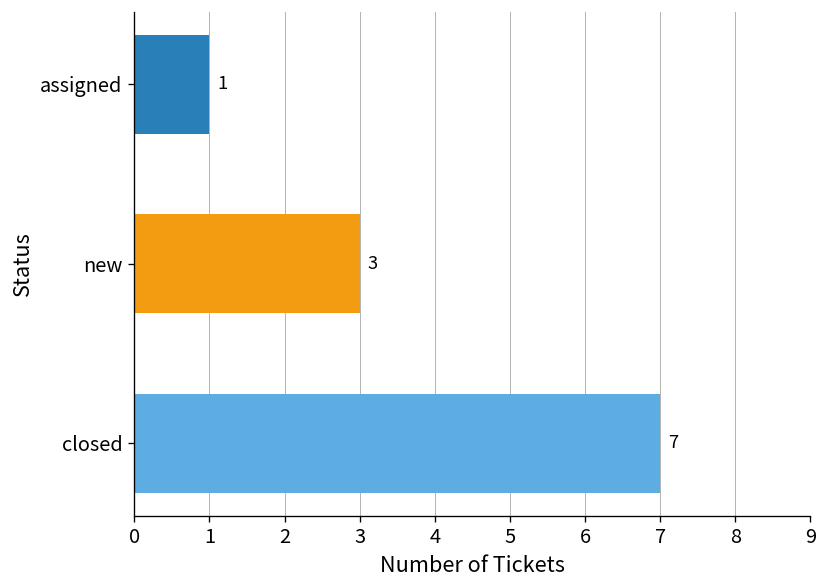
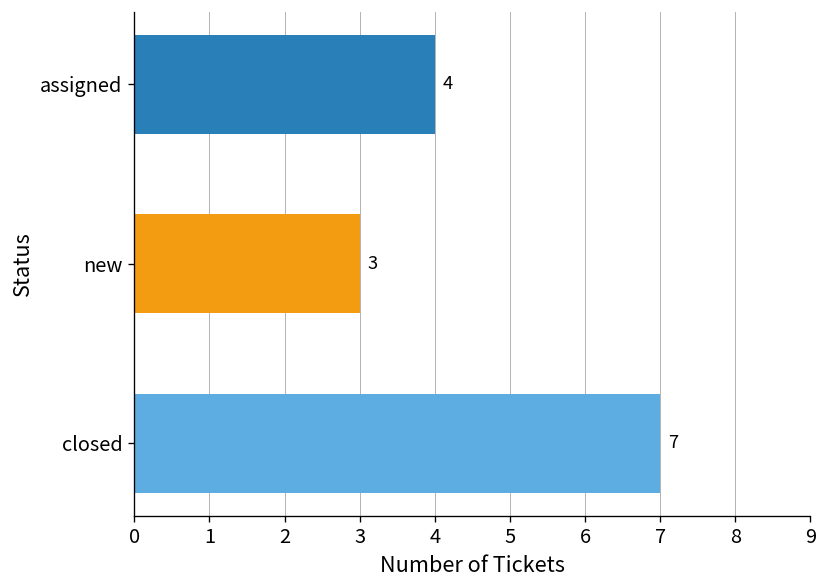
  {
-   "assigned": 1,
+   "assigned": 4,
    "new": 3,
    "closed": 7
  }
